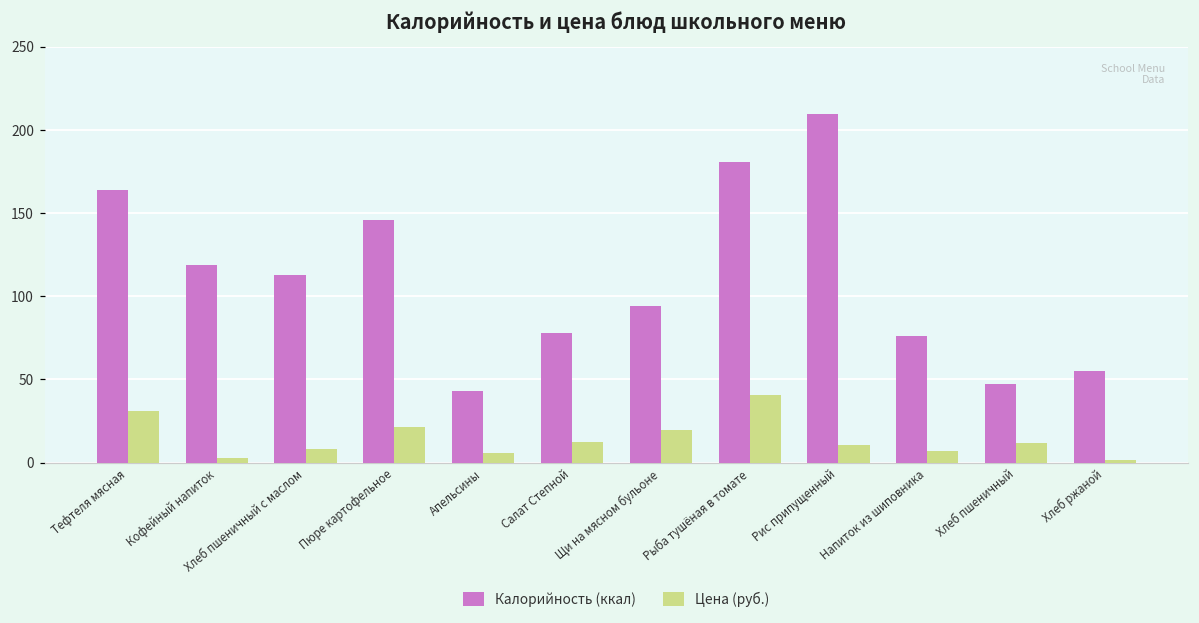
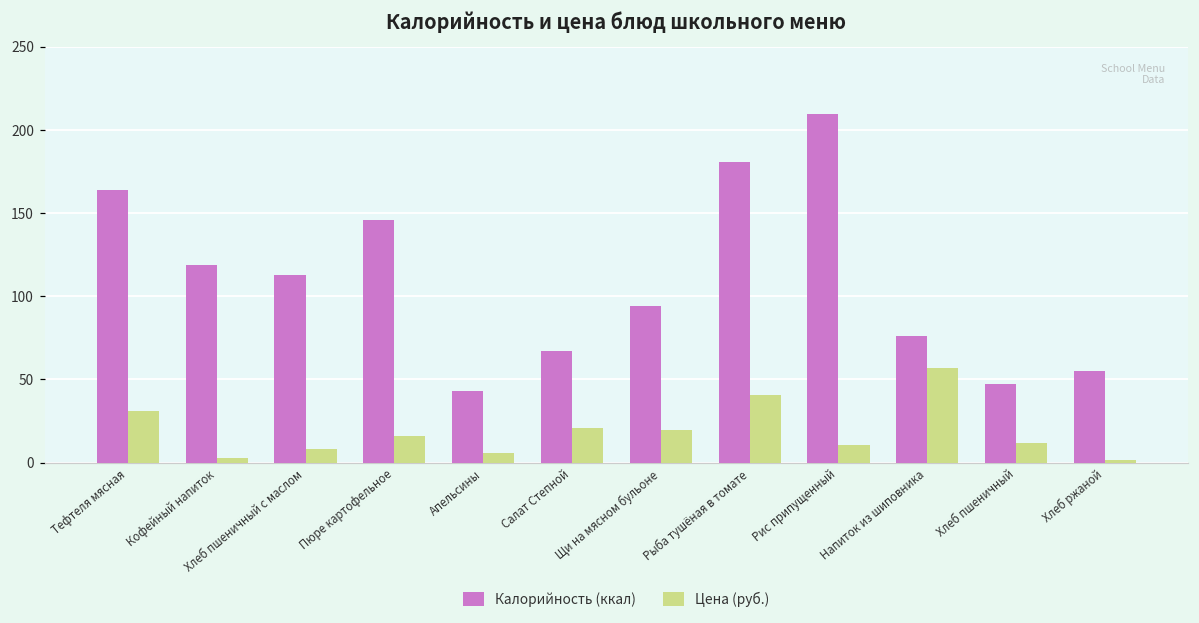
  {
    "Калорийность (ккал)": {
      "Тефтеля мясная": 164,
      "Кофейный напиток": 119,
      "Хлеб пшеничный с маслом": 113,
      "Пюре картофельное": 146,
      "Апельсины": 43,
-     "Салат Степной": 78,
+     "Салат Степной": 67,
      "Щи на мясном бульоне": 94,
      "Рыба тушёная в томате": 181,
      "Рис припущенный": 210,
      "Напиток из шиповника": 76,
      "Хлеб пшеничный": 47,
      "Хлеб ржаной": 55
    },
    "Цена (руб.)": {
      "Тефтеля мясная": 31,
      "Кофейный напиток": 3,
      "Хлеб пшеничный с маслом": 8,
-     "Пюре картофельное": 21,
+     "Пюре картофельное": 16,
      "Апельсины": 6,
-     "Салат Степной": 13,
+     "Салат Степной": 21,
      "Щи на мясном бульоне": 20,
      "Рыба тушёная в томате": 41,
      "Рис припущенный": 11,
-     "Напиток из шиповника": 7,
+     "Напиток из шиповника": 57,
      "Хлеб пшеничный": 12
    }
  }
